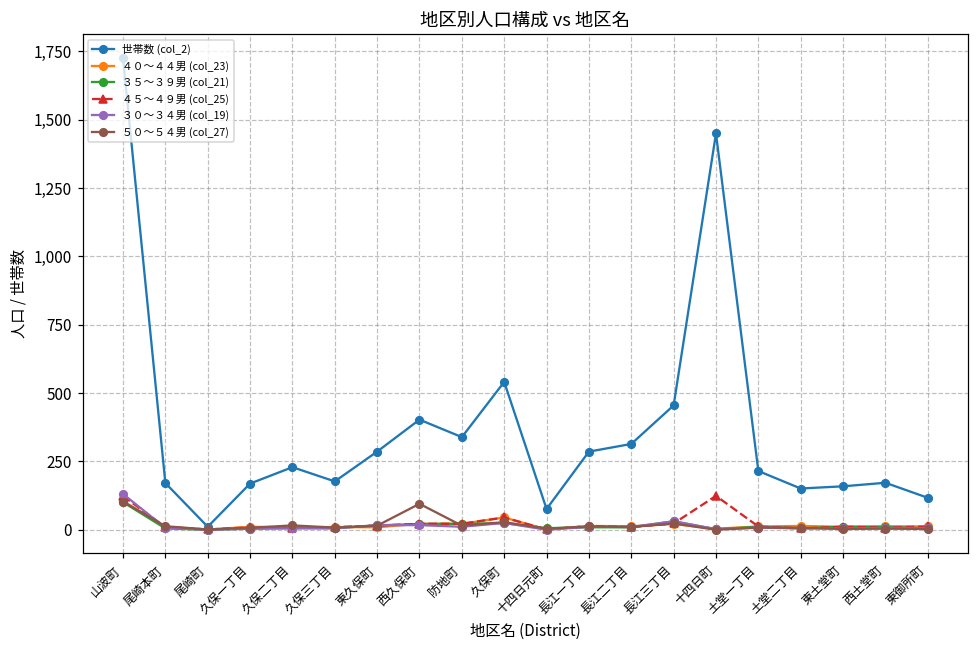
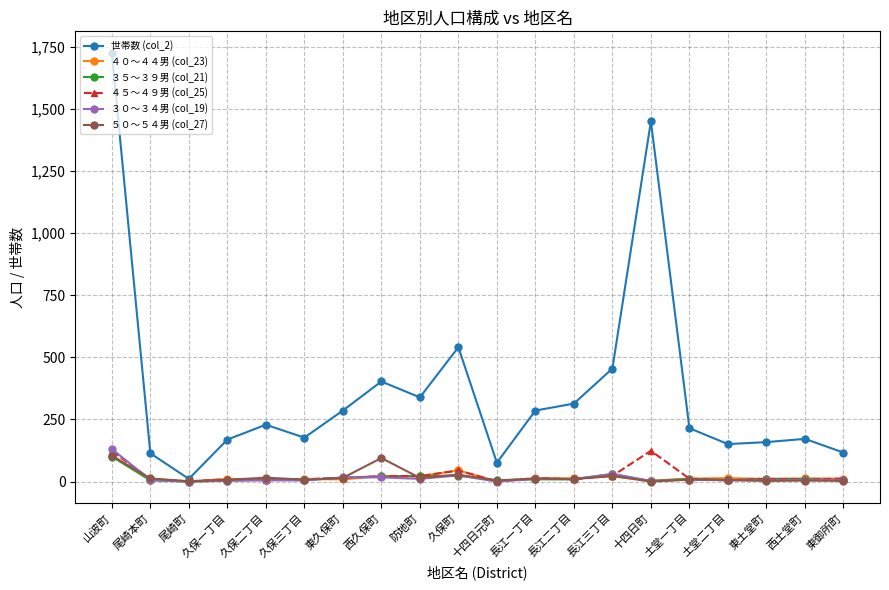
  {
    "世帯数 (col_2)": {
-     "尾崎本町": "170",
+     "尾崎本町": "110",
      "久保一丁目": "170",
      "久保二丁目": "230",
      "久保三丁目": "180",
      "東久保町": "290",
      "西久保町": "400",
      "防地町": "340",
      "久保町": "540",
      "十四日元町": "80",
      "長江一丁目": "290",
      "長江二丁目": "310",
      "長江三丁目": "460",
      "十四日町": "1,450",
      "土堂一丁目": "220",
      "土堂二丁目": "150",
      "東土堂町": "160",
      "西土堂町": "170",
      "東御所町": "120"
    },
    "４５～４９男 (col_25)": {
      "十四日町": "120"
    },
    "５０～５４男 (col_27)": {
      "西久保町": "100"
    }
  }
